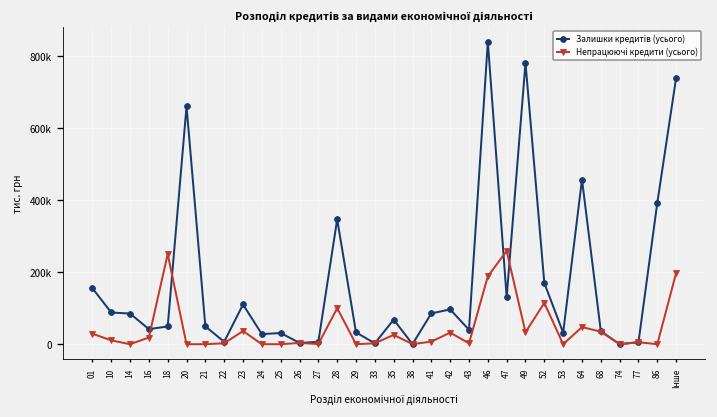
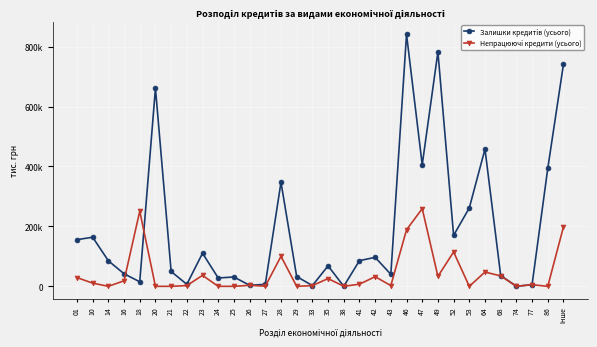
  {
    "Залишки кредитів (усього)": {
      "01": 160000,
-     "10": 90000,
+     "10": 160000,
      "14": 90000,
      "16": 40000,
-     "18": 50000,
+     "18": 20000,
      "20": 660000,
      "21": 50000,
      "23": 110000,
      "24": 30000,
      "25": 30000,
      "28": 350000,
      "29": 30000,
      "35": 70000,
      "41": 90000,
      "42": 100000,
      "43": 40000,
      "46": 840000,
-     "47": 130000,
+     "47": 410000,
      "49": 780000,
      "52": 170000,
-     "53": 30000,
+     "53": 260000,
      "64": 460000,
      "86": 390000,
      "Інше": 740000
    },
    "Непрацюючі кредити (усього)": {
      "01": 30000,
      "10": 10000,
      "14": 0,
      "16": 20000,
      "18": 250000,
      "20": 0,
      "21": 0,
      "23": 40000,
      "24": 0,
      "25": 0,
      "28": 100000,
      "29": 0,
      "35": 30000,
      "41": 10000,
      "42": 30000,
      "43": 0,
      "46": 190000,
      "47": 260000,
      "49": 30000,
      "52": 110000,
      "53": 0,
      "64": 50000,
      "86": 0,
      "Інше": 200000
    }
  }
